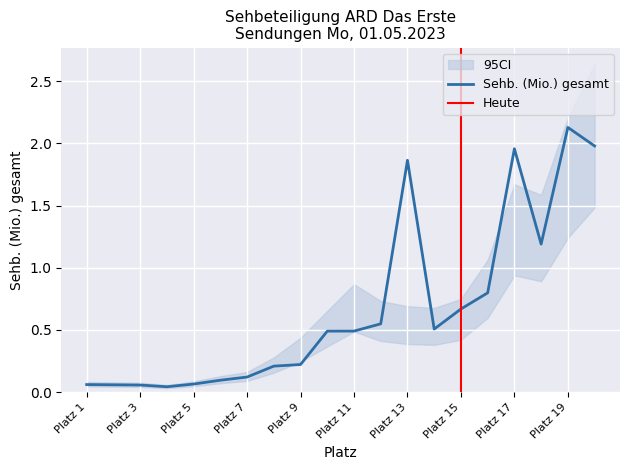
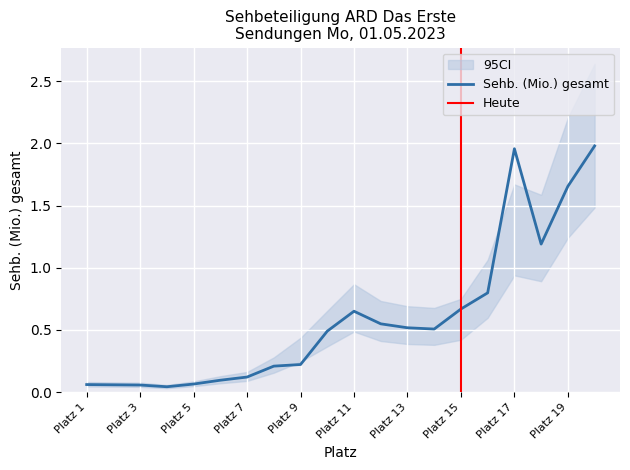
  {
    "Sehb. (Mio.) gesamt": {
      "Platz 1": 0.06,
      "Platz 5": 0.06,
      "Platz 7": 0.12,
      "Platz 9": 0.22,
-     "Platz 11": 0.49,
-     "Platz 13": 1.87,
+     "Platz 11": 0.65,
+     "Platz 13": 0.52,
      "Platz 15": 0.67,
      "Platz 17": 1.96,
-     "Platz 19": 2.13
+     "Platz 19": 1.66
    }
  }
